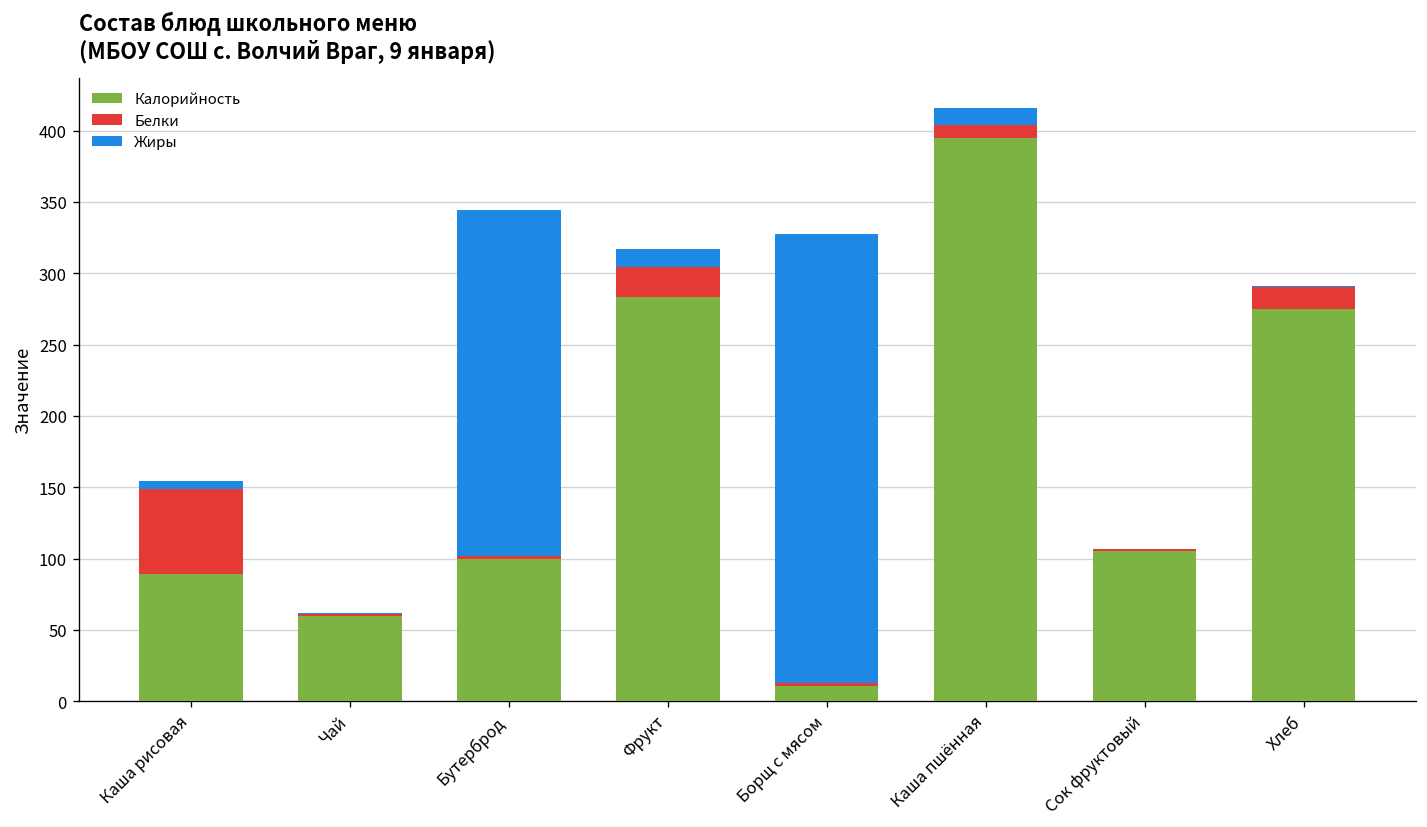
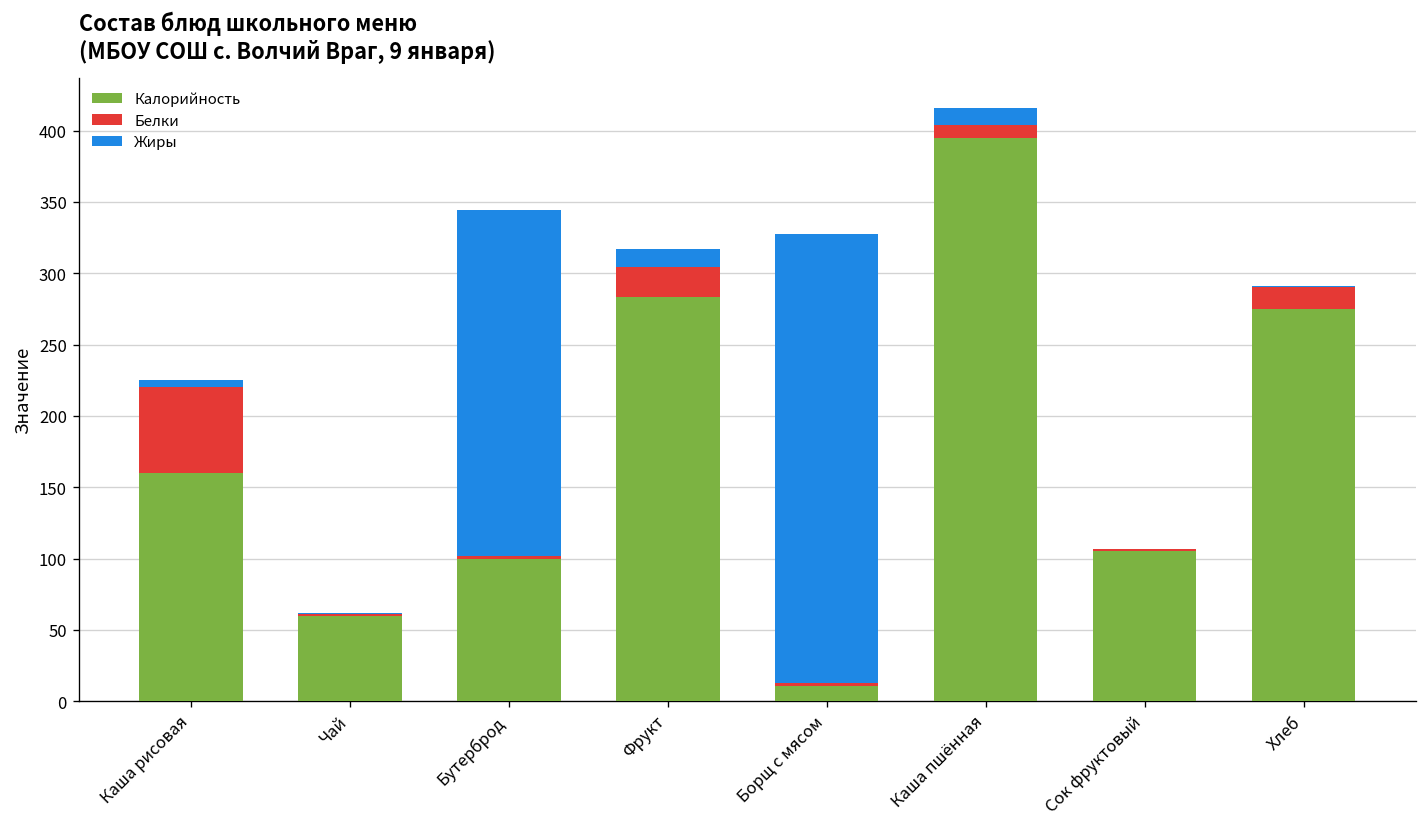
  {
    "Калорийность": {
-     "Каша рисовая": 89,
+     "Каша рисовая": 160,
      "Чай": 60,
      "Бутерброд": 100,
      "Фрукт": 283,
      "Борщ с мясом": 11,
      "Каша пшённая": 395,
      "Сок фруктовый": 106,
      "Хлеб": 275
    },
    "Белки": {
      "Каша рисовая": 60,
      "Фрукт": 21,
      "Каша пшённая": 9,
      "Хлеб": 15
    },
    "Жиры": {
      "Каша рисовая": 5,
      "Бутерброд": 242,
      "Фрукт": 13,
      "Борщ с мясом": 315,
      "Каша пшённая": 12,
      "Сок фруктовый": 0
    }
  }
